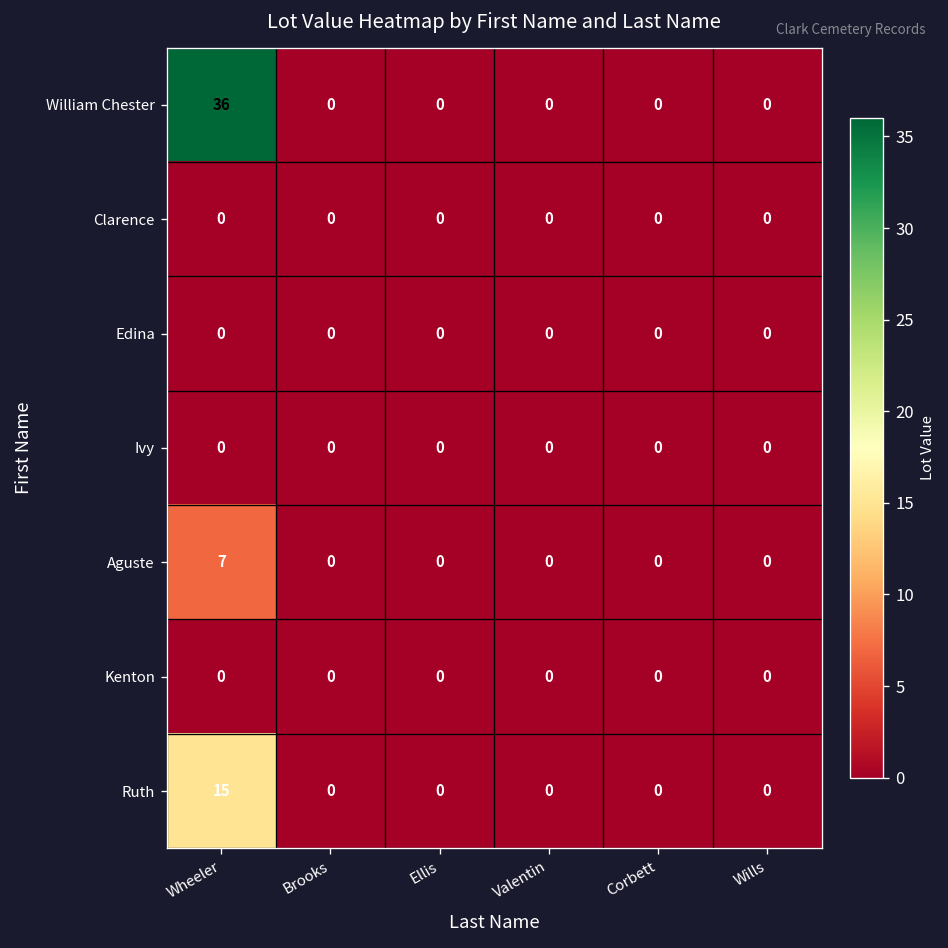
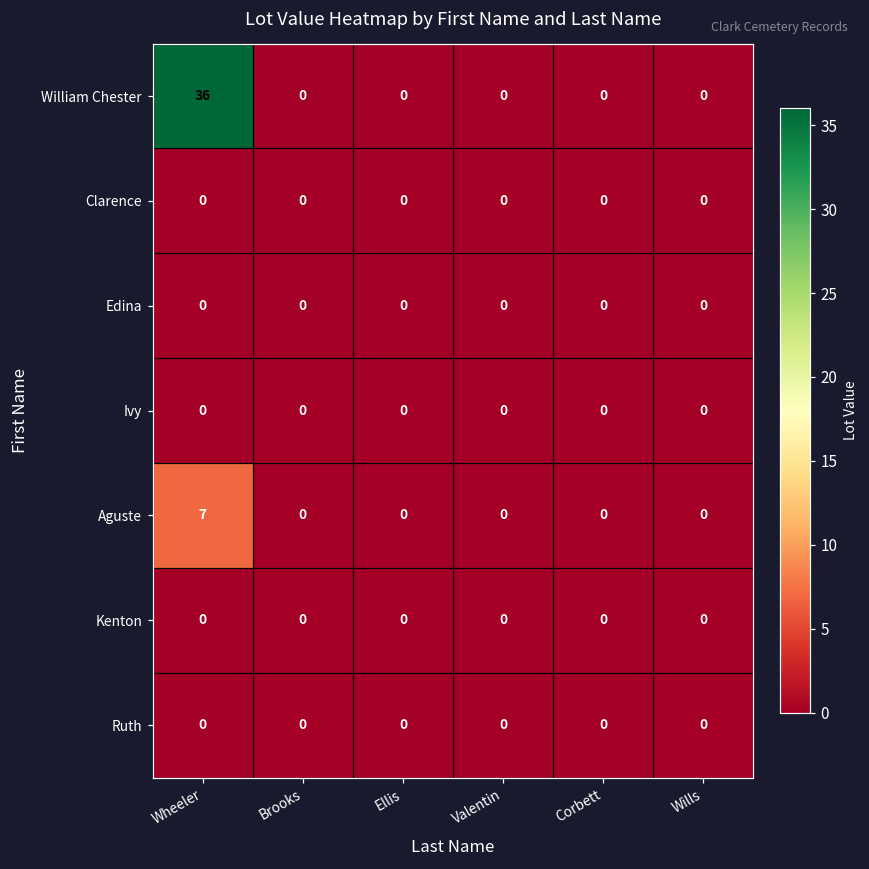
  {
    "William Chester": {
      "Wheeler": 36,
      "Brooks": 0,
      "Ellis": 0,
      "Valentin": 0,
      "Corbett": 0,
      "Wills": 0
    },
    "Clarence": {
      "Wheeler": 0,
      "Brooks": 0,
      "Ellis": 0,
      "Valentin": 0,
      "Corbett": 0,
      "Wills": 0
    },
    "Edina": {
      "Wheeler": 0,
      "Brooks": 0,
      "Ellis": 0,
      "Valentin": 0,
      "Corbett": 0,
      "Wills": 0
    },
    "Ivy": {
      "Wheeler": 0,
      "Brooks": 0,
      "Ellis": 0,
      "Valentin": 0,
      "Corbett": 0,
      "Wills": 0
    },
    "Aguste": {
      "Wheeler": 7,
      "Brooks": 0,
      "Ellis": 0,
      "Valentin": 0,
      "Corbett": 0,
      "Wills": 0
    },
    "Kenton": {
      "Wheeler": 0,
      "Brooks": 0,
      "Ellis": 0,
      "Valentin": 0,
      "Corbett": 0,
      "Wills": 0
    },
    "Ruth": {
-     "Wheeler": 15,
+     "Wheeler": 0,
      "Brooks": 0,
      "Ellis": 0,
      "Valentin": 0,
      "Corbett": 0,
      "Wills": 0
    }
  }
